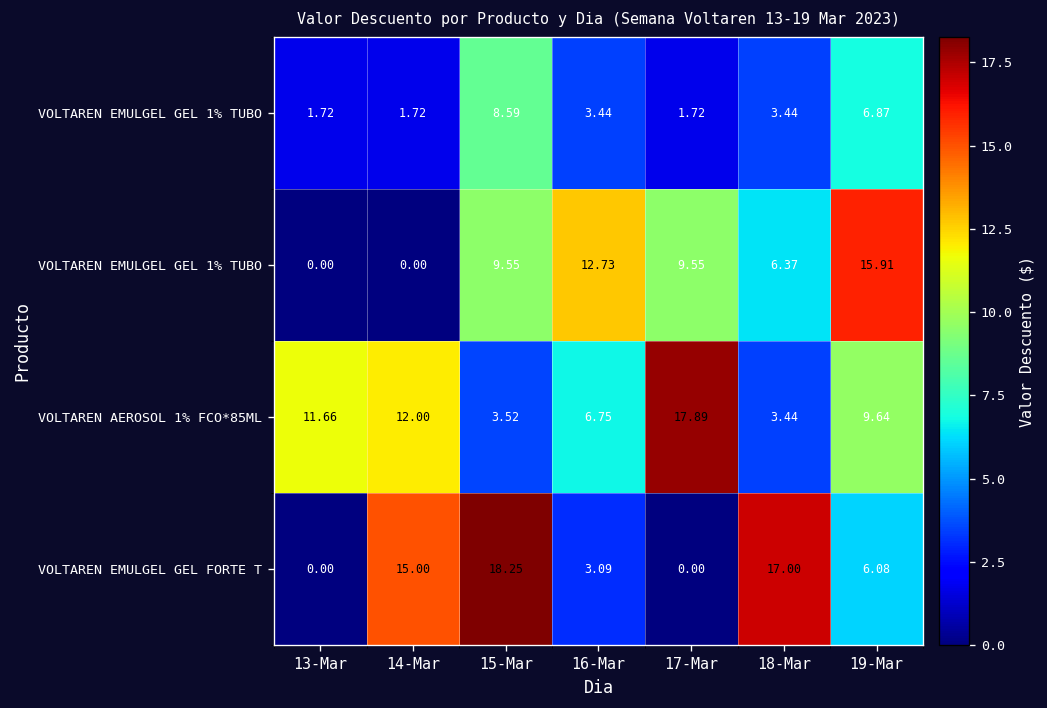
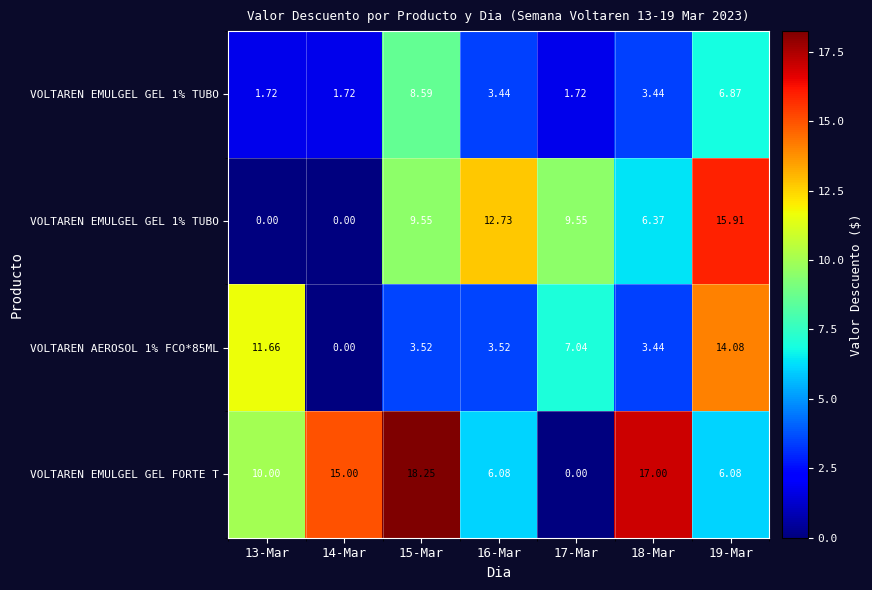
  {
    "VOLTAREN AEROSOL 1% FCO*85ML": {
      "13-Mar": 11.66,
-     "14-Mar": 12.00,
+     "14-Mar": 0.00,
      "15-Mar": 3.52,
-     "16-Mar": 6.75,
-     "17-Mar": 17.89,
+     "16-Mar": 3.52,
+     "17-Mar": 7.04,
      "18-Mar": 3.44,
-     "19-Mar": 9.64
+     "19-Mar": 14.08
    },
    "VOLTAREN EMULGEL GEL FORTE T": {
-     "13-Mar": 0.00,
+     "13-Mar": 10.00,
      "14-Mar": 15.00,
      "15-Mar": 18.25,
-     "16-Mar": 3.09,
+     "16-Mar": 6.08,
      "17-Mar": 0.00,
      "18-Mar": 17.00,
      "19-Mar": 6.08
    }
  }
